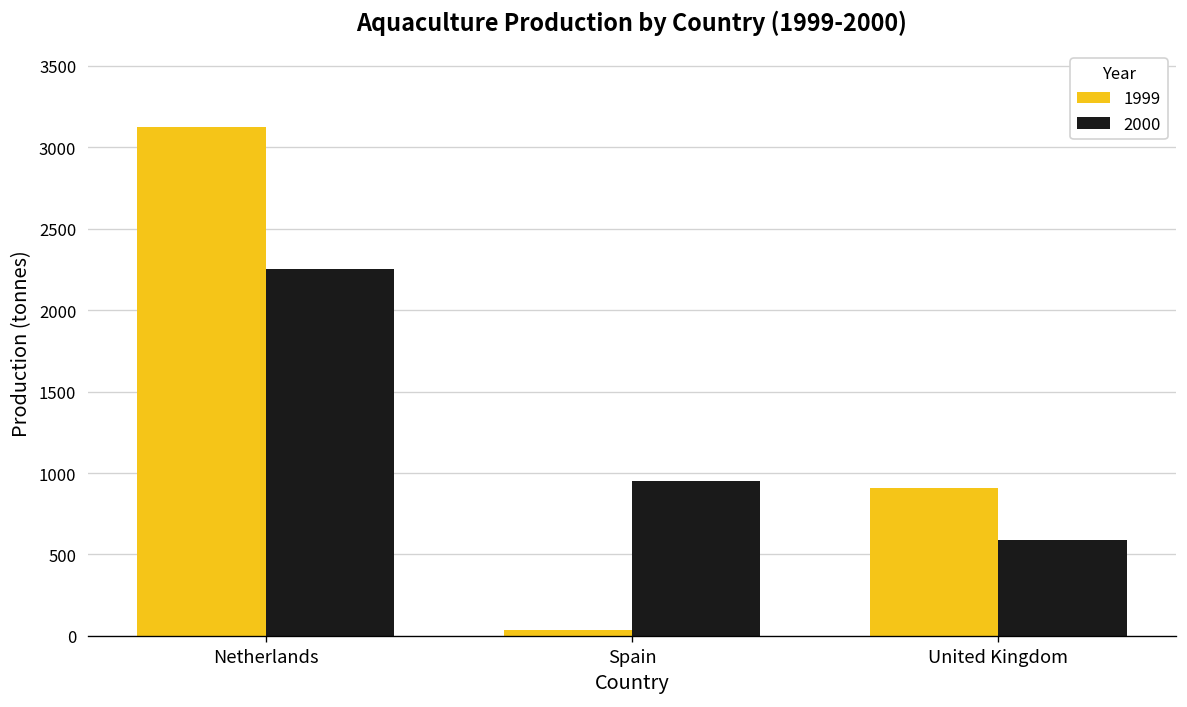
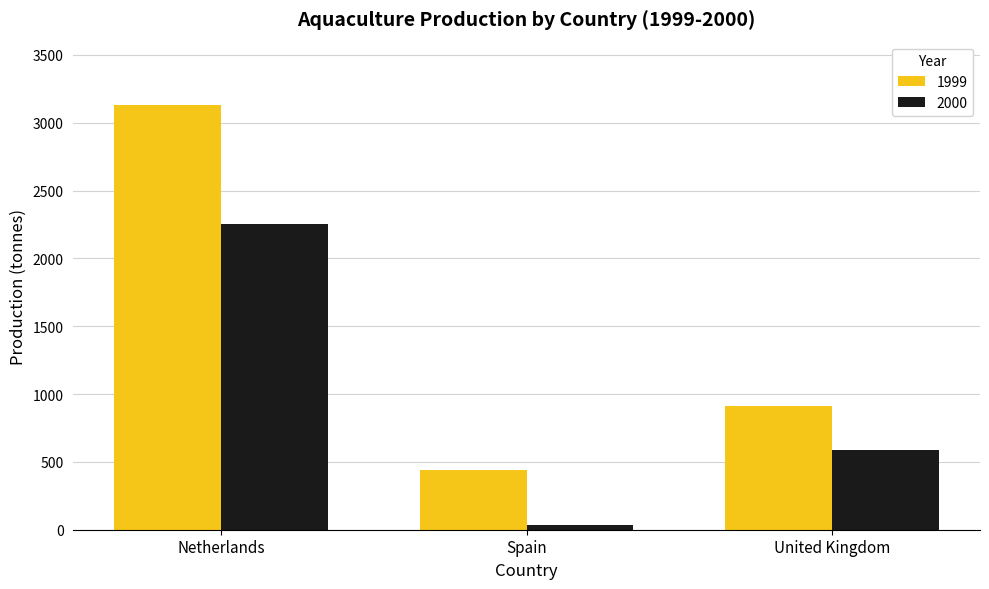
  {
    "1999": {
      "Netherlands": 3130,
-     "Spain": 40,
+     "Spain": 440,
      "United Kingdom": 910
    },
    "2000": {
      "Netherlands": 2250,
-     "Spain": 950,
+     "Spain": 30,
      "United Kingdom": 590
    }
  }
